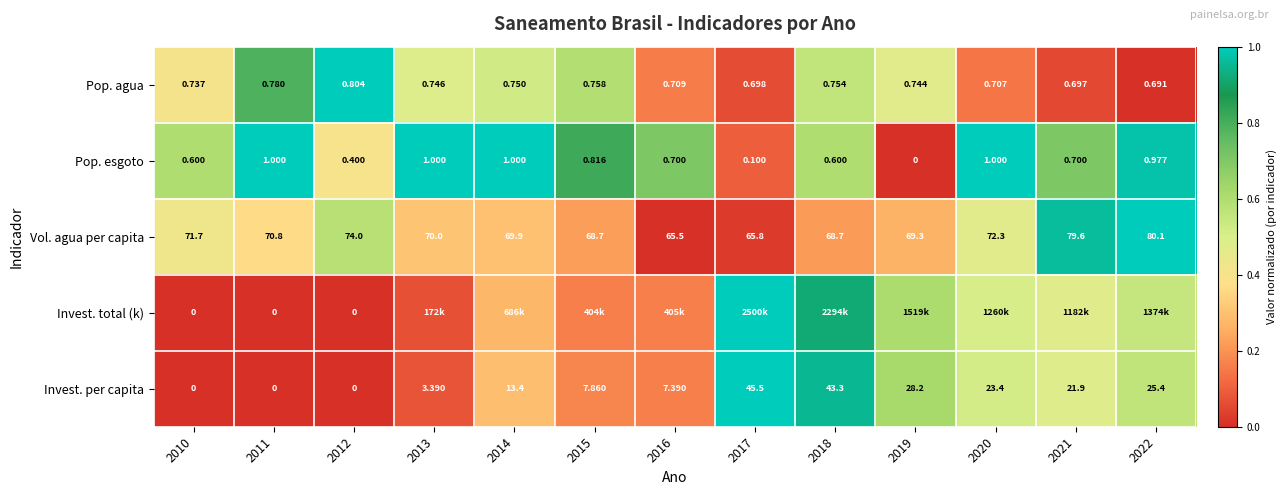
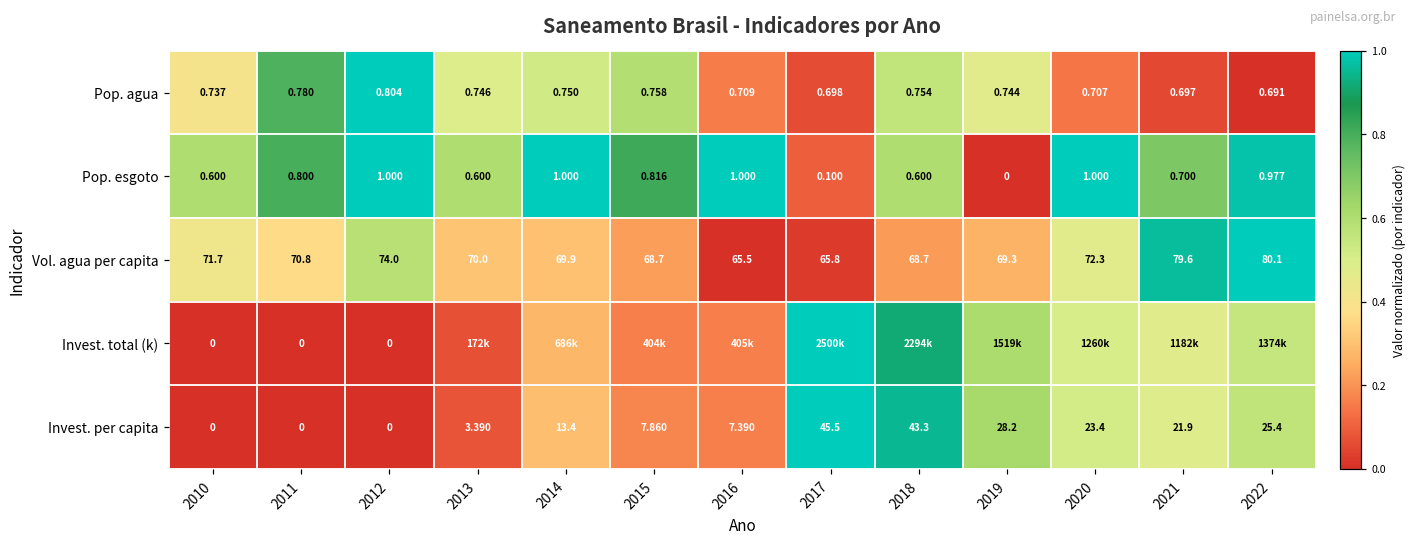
  {
    "Pop. agua": {
      "2010": "0.737",
      "2011": "0.780",
      "2012": "0.804",
      "2013": "0.746",
      "2014": "0.750",
      "2015": "0.758",
      "2016": "0.709",
      "2017": "0.698",
      "2018": "0.754",
      "2019": "0.744",
      "2020": "0.707",
      "2021": "0.697",
      "2022": "0.691"
    },
    "Pop. esgoto": {
      "2010": "0.600",
-     "2011": "1.000",
-     "2012": "0.400",
-     "2013": "1.000",
+     "2011": "0.800",
+     "2012": "1.000",
+     "2013": "0.600",
      "2014": "1.000",
      "2015": "0.816",
-     "2016": "0.700",
+     "2016": "1.000",
      "2017": "0.100",
      "2018": "0.600",
      "2019": "0",
      "2020": "1.000",
      "2021": "0.700",
      "2022": "0.977"
    },
    "Vol. agua per capita": {
      "2010": "71.7",
      "2011": "70.8",
      "2012": "74.0",
      "2013": "70.0",
      "2014": "69.9",
      "2015": "68.7",
      "2016": "65.5",
      "2017": "65.8",
      "2018": "68.7",
      "2019": "69.3",
      "2020": "72.3",
      "2021": "79.6",
      "2022": "80.1"
    },
    "Invest. total (k)": {
      "2010": "0",
      "2011": "0",
      "2012": "0",
      "2013": "172k",
      "2014": "686k",
      "2015": "404k",
      "2016": "405k",
      "2017": "2500k",
      "2018": "2294k",
      "2019": "1519k",
      "2020": "1260k",
      "2021": "1182k",
      "2022": "1374k"
    },
    "Invest. per capita": {
      "2010": "0",
      "2011": "0",
      "2012": "0",
      "2013": "3.390",
      "2014": "13.4",
      "2015": "7.860",
      "2016": "7.390",
      "2017": "45.5",
      "2018": "43.3",
      "2019": "28.2",
      "2020": "23.4",
      "2021": "21.9",
      "2022": "25.4"
    }
  }
